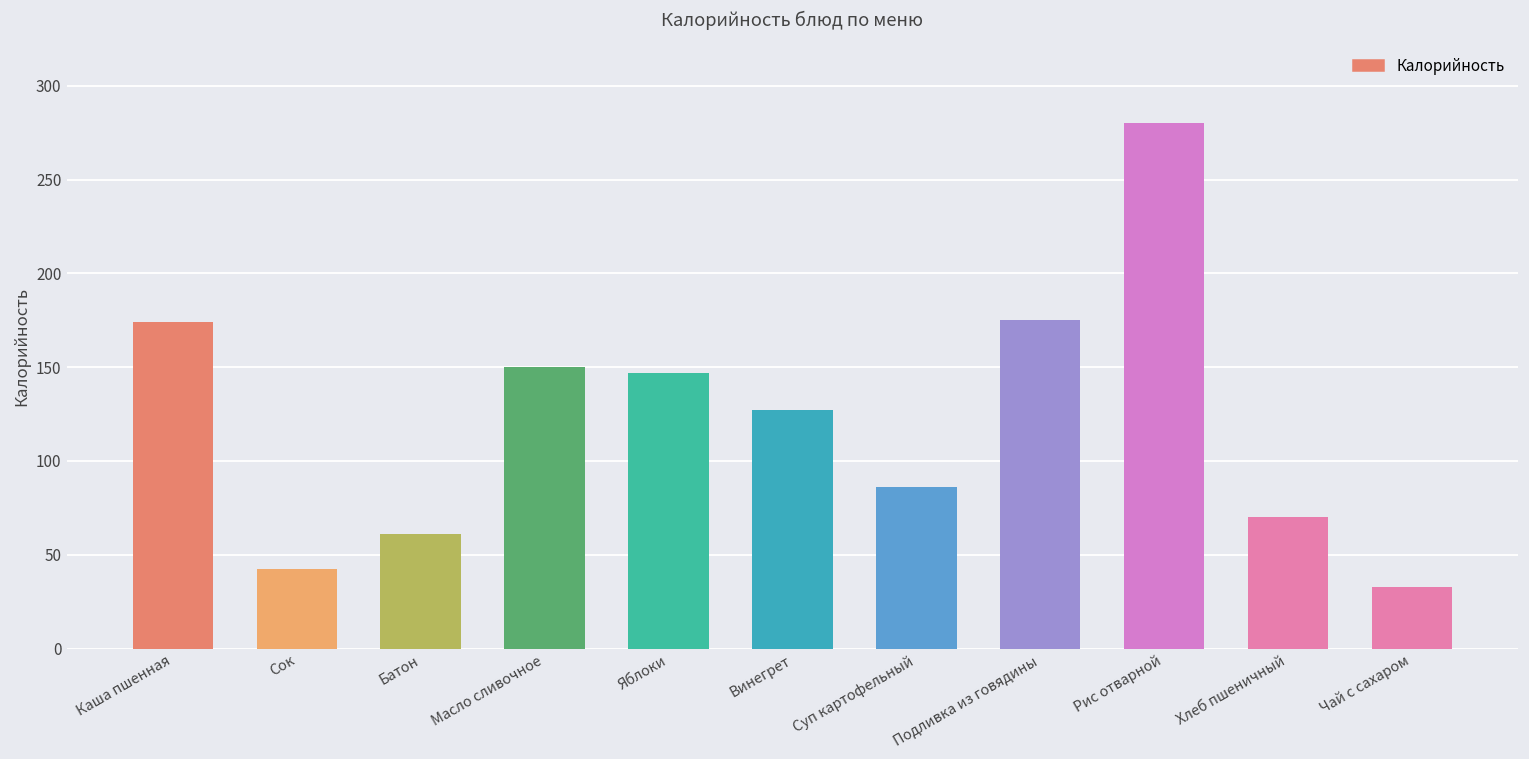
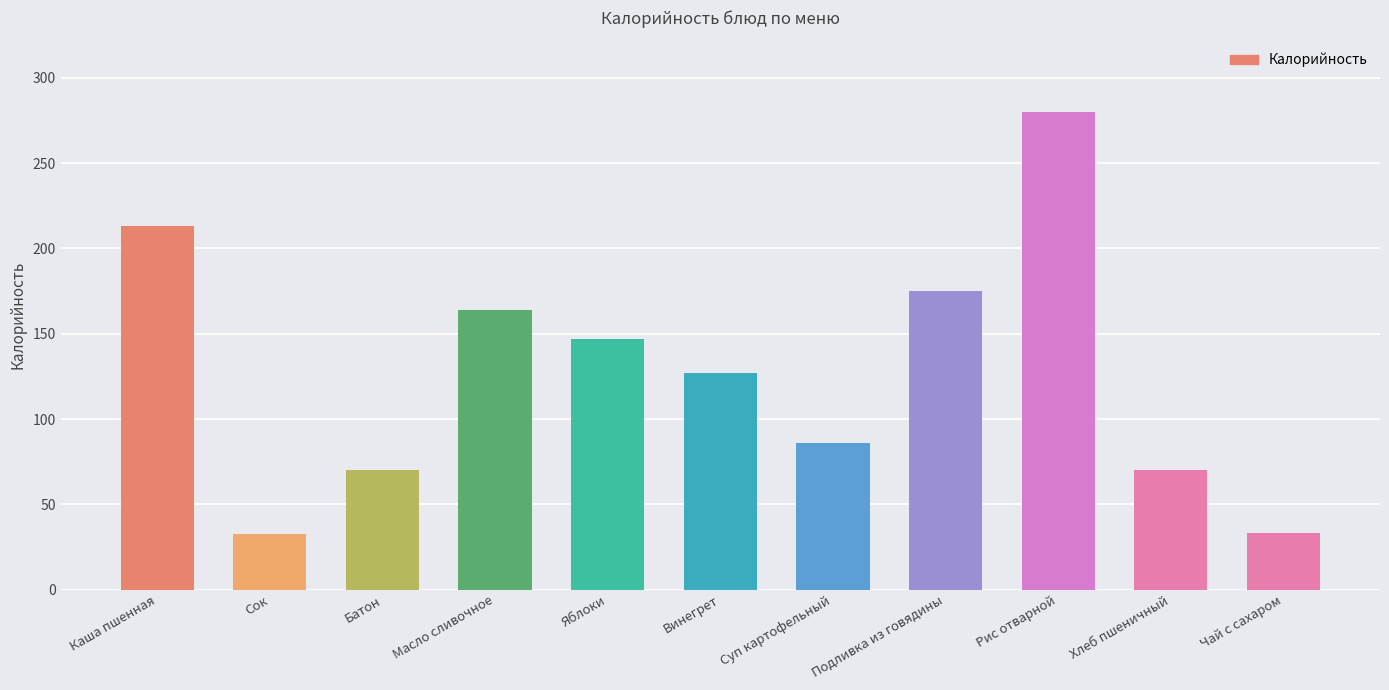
  {
-   "Каша пшенная": 174,
-   "Сок": 42,
-   "Батон": 61,
-   "Масло сливочное": 150,
+   "Каша пшенная": 213,
+   "Сок": 33,
+   "Батон": 70,
+   "Масло сливочное": 164,
    "Яблоки": 147,
    "Винегрет": 127,
    "Суп картофельный": 86,
    "Подливка из говядины": 175,
    "Рис отварной": 280,
    "Хлеб пшеничный": 70,
    "Чай с сахаром": 33
  }
